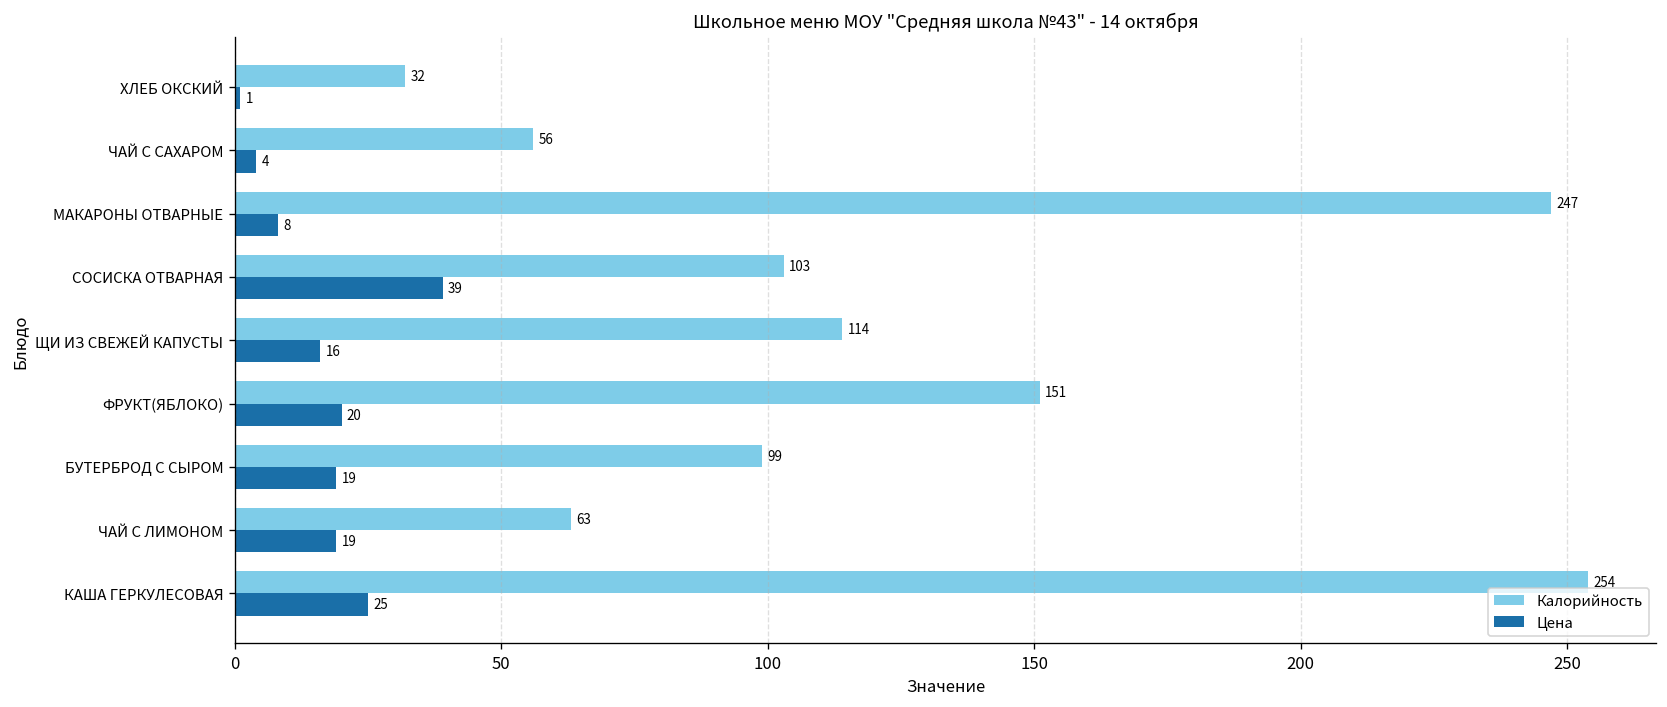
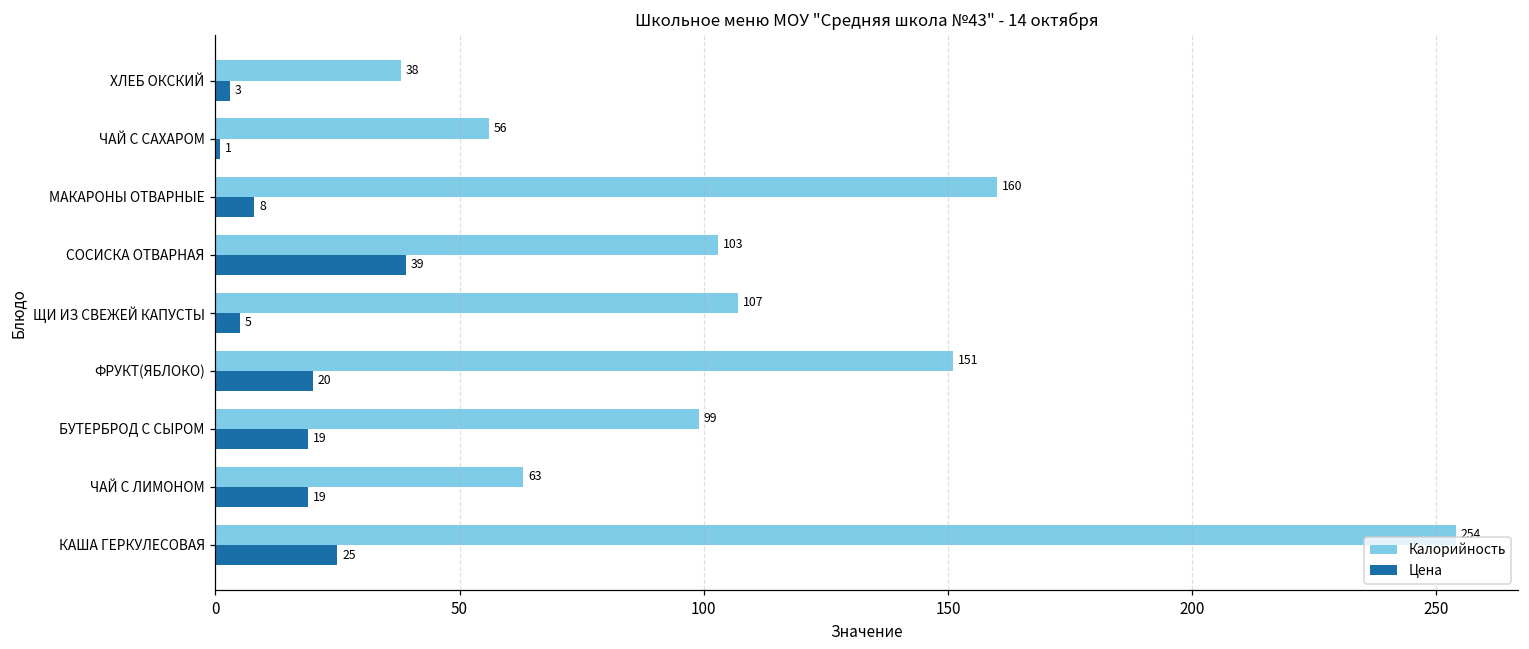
  {
    "Калорийность": {
-     "ХЛЕБ ОКСКИЙ": 32,
+     "ХЛЕБ ОКСКИЙ": 38,
      "ЧАЙ С САХАРОМ": 56,
-     "МАКАРОНЫ ОТВАРНЫЕ": 247,
+     "МАКАРОНЫ ОТВАРНЫЕ": 160,
      "СОСИСКА ОТВАРНАЯ": 103,
-     "ЩИ ИЗ СВЕЖЕЙ КАПУСТЫ": 114,
+     "ЩИ ИЗ СВЕЖЕЙ КАПУСТЫ": 107,
      "ФРУКТ(ЯБЛОКО)": 151,
      "БУТЕРБРОД С СЫРОМ": 99,
      "ЧАЙ С ЛИМОНОМ": 63
    },
    "Цена": {
-     "ХЛЕБ ОКСКИЙ": 1,
-     "ЧАЙ С САХАРОМ": 4,
+     "ХЛЕБ ОКСКИЙ": 3,
+     "ЧАЙ С САХАРОМ": 1,
      "МАКАРОНЫ ОТВАРНЫЕ": 8,
      "СОСИСКА ОТВАРНАЯ": 39,
-     "ЩИ ИЗ СВЕЖЕЙ КАПУСТЫ": 16,
+     "ЩИ ИЗ СВЕЖЕЙ КАПУСТЫ": 5,
      "ФРУКТ(ЯБЛОКО)": 20,
      "БУТЕРБРОД С СЫРОМ": 19,
      "ЧАЙ С ЛИМОНОМ": 19,
      "КАША ГЕРКУЛЕСОВАЯ": 25
    }
  }
